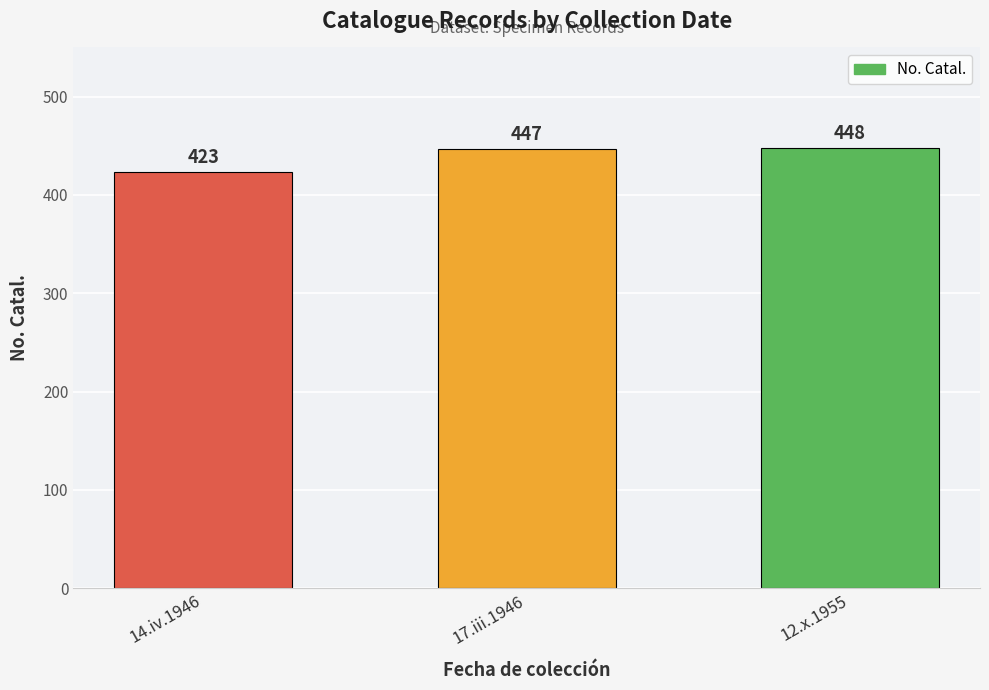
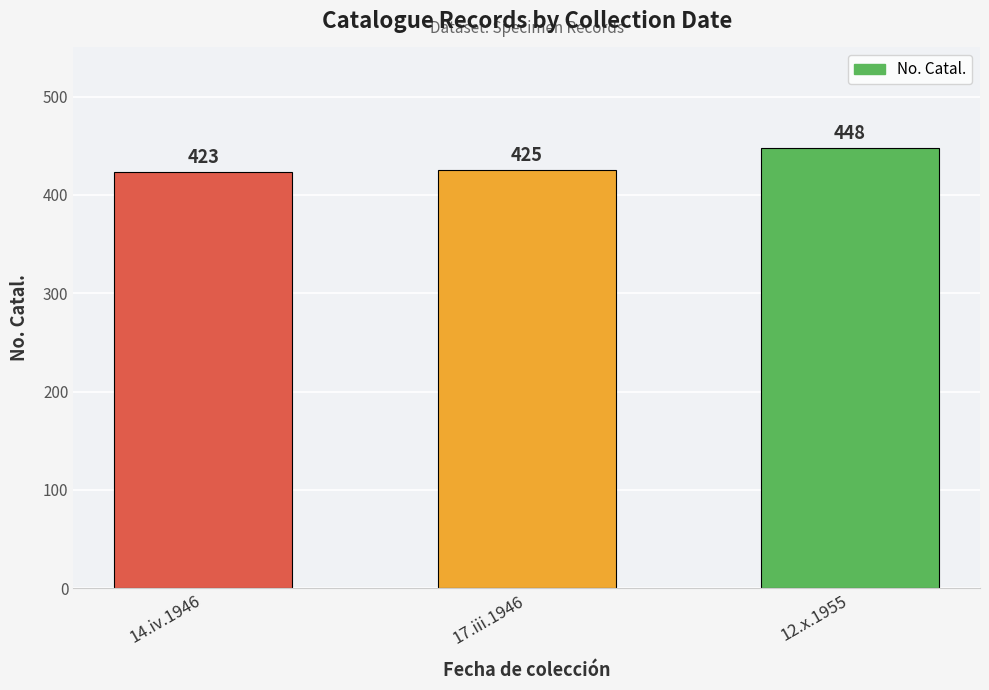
  {
    "14.iv.1946": 423,
-   "17.iii.1946": 447,
+   "17.iii.1946": 425,
    "12.x.1955": 448
  }
